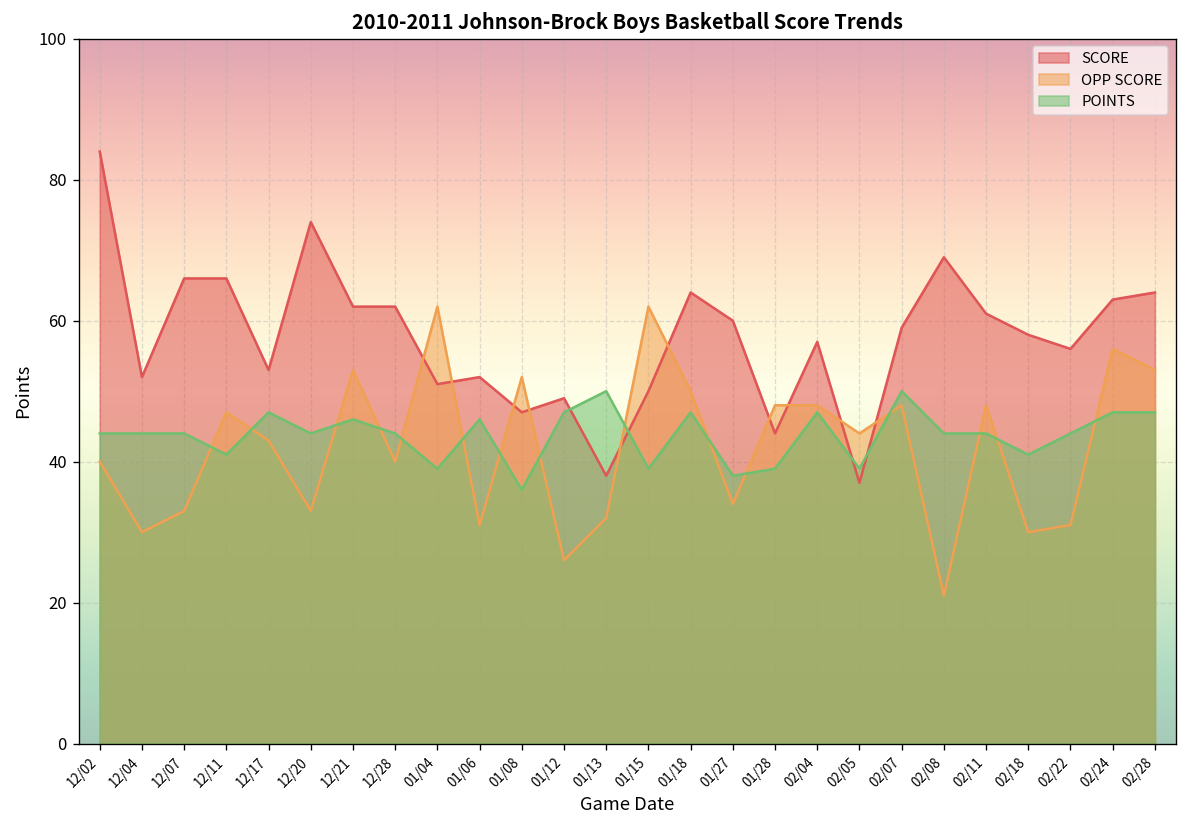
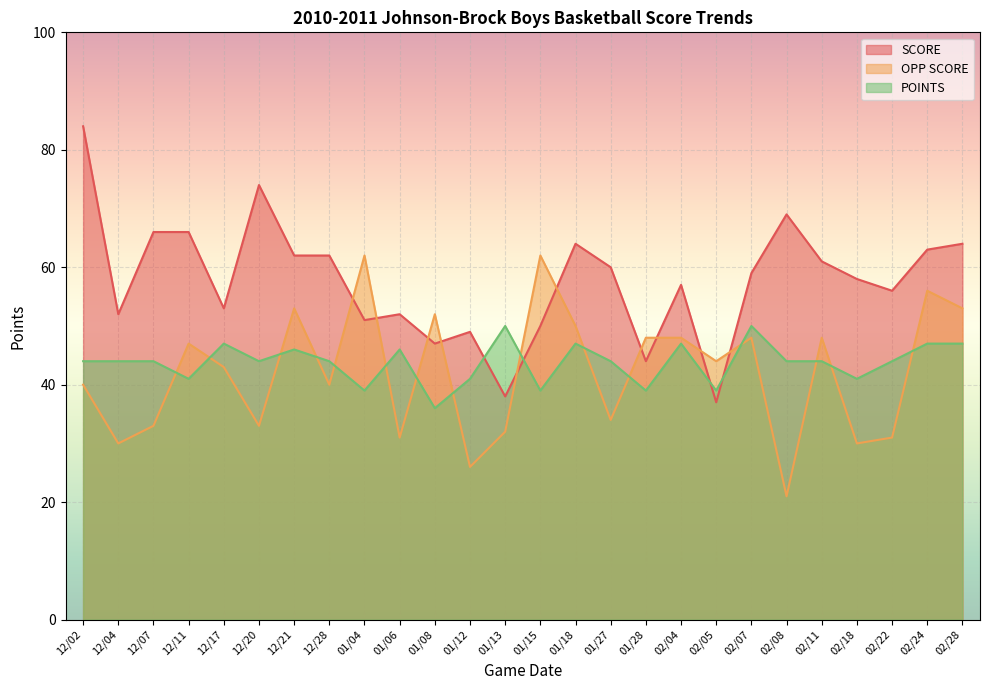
  {
    "SCORE": {
      "12/02": 84,
      "12/04": 52,
      "12/07": 66,
      "12/11": 66,
      "12/17": 53,
      "12/20": 74,
      "12/21": 62,
      "12/28": 62,
      "01/04": 51,
      "01/06": 52,
      "01/08": 47,
      "01/12": 49,
      "01/13": 38,
      "01/15": 50,
      "01/18": 64,
      "01/27": 60,
      "01/28": 44,
      "02/04": 57,
      "02/05": 37,
      "02/07": 59,
      "02/08": 69,
      "02/11": 61,
      "02/18": 58,
      "02/22": 56,
      "02/24": 63,
      "02/28": 64
    },
    "OPP SCORE": {
      "12/02": 40,
      "12/04": 30,
      "12/07": 33,
      "12/11": 47,
      "12/17": 43,
      "12/20": 33,
      "12/21": 53,
      "12/28": 40,
      "01/04": 62,
      "01/06": 31,
      "01/08": 52,
      "01/12": 26,
      "01/13": 32,
      "01/15": 62,
      "01/18": 50,
      "01/27": 34,
      "01/28": 48,
      "02/04": 48,
      "02/05": 44,
      "02/07": 48,
      "02/08": 21,
      "02/11": 48,
      "02/18": 30,
      "02/22": 31,
      "02/24": 56,
      "02/28": 53
    },
    "POINTS": {
      "12/02": 44,
      "12/04": 44,
      "12/07": 44,
      "12/11": 41,
      "12/17": 47,
      "12/20": 44,
      "12/21": 46,
      "12/28": 44,
      "01/04": 39,
      "01/06": 46,
      "01/08": 36,
-     "01/12": 47,
+     "01/12": 41,
      "01/13": 50,
      "01/15": 39,
      "01/18": 47,
-     "01/27": 38,
+     "01/27": 44,
      "01/28": 39,
      "02/04": 47,
      "02/05": 39,
      "02/07": 50,
      "02/08": 44,
      "02/11": 44,
      "02/18": 41,
      "02/22": 44,
      "02/24": 47,
      "02/28": 47
    }
  }
